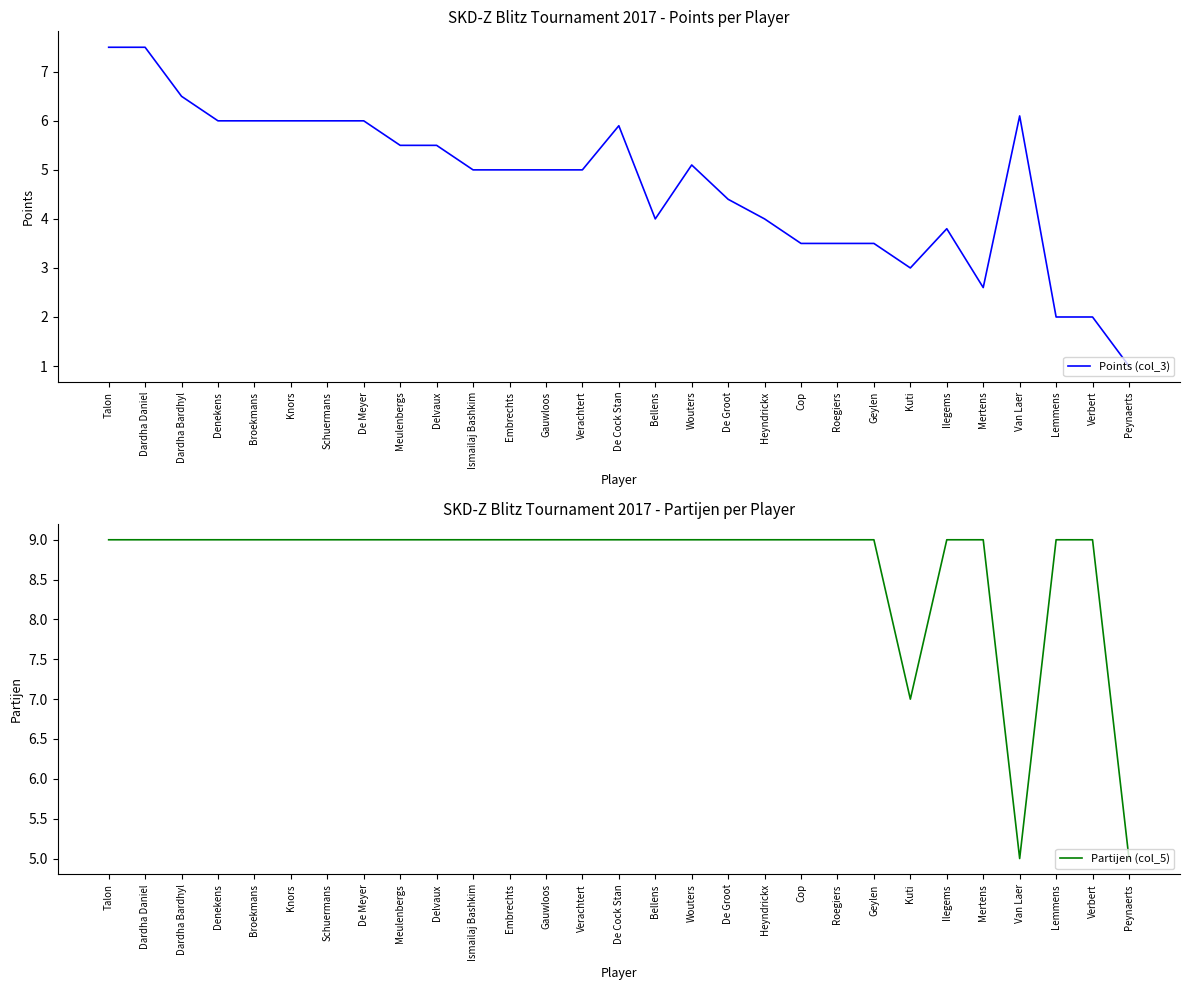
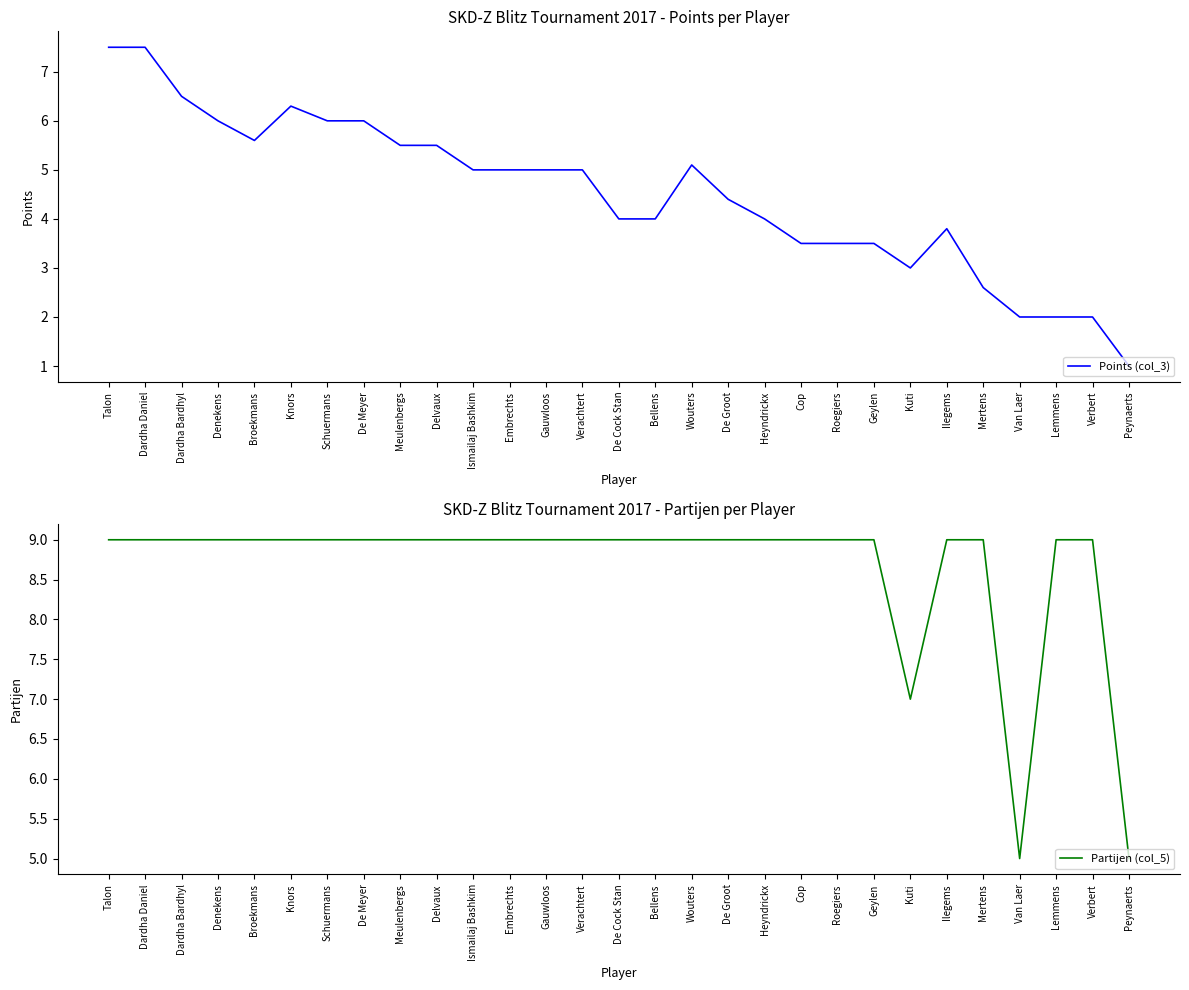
  {
    "SKD-Z Blitz Tournament 2017 - Points per Player": {
      "Talon": 7.5,
      "Dardha Daniel": 7.5,
      "Dardha Bardhyl": 6.5,
      "Denekens": 6.0,
-     "Broekmans": 6.0,
-     "Knors": 6.0,
+     "Broekmans": 5.6,
+     "Knors": 6.3,
      "Schuermans": 6.0,
      "De Meyer": 6.0,
      "Meulenbergs": 5.5,
      "Delvaux": 5.5,
      "Ismailaj Bashkim": 5.0,
      "Embrechts": 5.0,
      "Gauwloos": 5.0,
      "Verachtert": 5.0,
-     "De Cock Stan": 5.9,
+     "De Cock Stan": 4.0,
      "Bellens": 4.0,
      "Wouters": 5.1,
      "De Groot": 4.4,
      "Heyndrickx": 4.0,
      "Cop": 3.5,
      "Roegiers": 3.5,
      "Geylen": 3.5,
      "Kuti": 3.0,
      "Ilegems": 3.8,
      "Mertens": 2.6,
-     "Van Laer": 6.1,
+     "Van Laer": 2.0,
      "Lemmens": 2.0,
      "Verbert": 2.0
    },
    "SKD-Z Blitz Tournament 2017 - Partijen per Player": {
      "Talon": 9.0,
      "Dardha Daniel": 9.0,
      "Dardha Bardhyl": 9.0,
      "Denekens": 9.0,
      "Broekmans": 9.0,
      "Knors": 9.0,
      "Schuermans": 9.0,
      "De Meyer": 9.0,
      "Meulenbergs": 9.0,
      "Delvaux": 9.0,
      "Ismailaj Bashkim": 9.0,
      "Embrechts": 9.0,
      "Gauwloos": 9.0,
      "Verachtert": 9.0,
      "De Cock Stan": 9.0,
      "Bellens": 9.0,
      "Wouters": 9.0,
      "De Groot": 9.0,
      "Heyndrickx": 9.0,
      "Cop": 9.0,
      "Roegiers": 9.0,
      "Geylen": 9.0,
      "Kuti": 7.0,
      "Ilegems": 9.0,
      "Mertens": 9.0,
      "Van Laer": 5.0,
      "Lemmens": 9.0,
      "Verbert": 9.0
    }
  }
